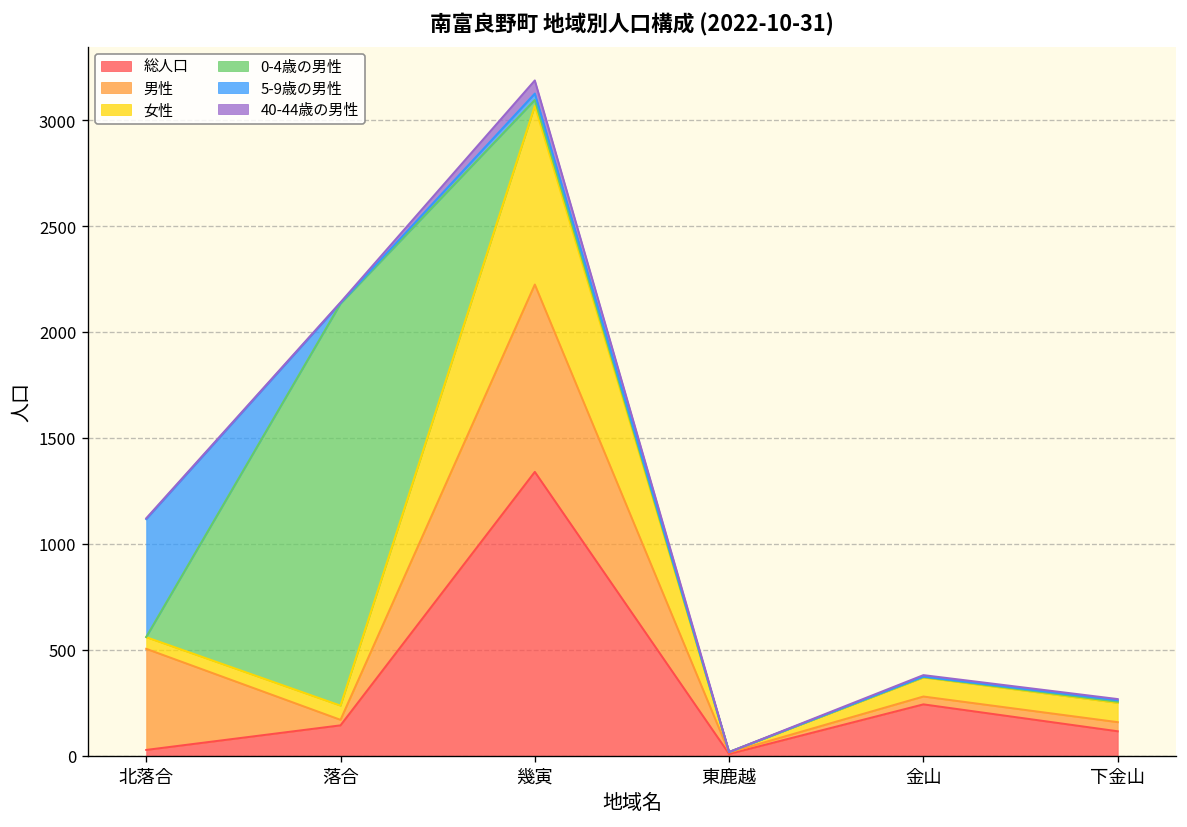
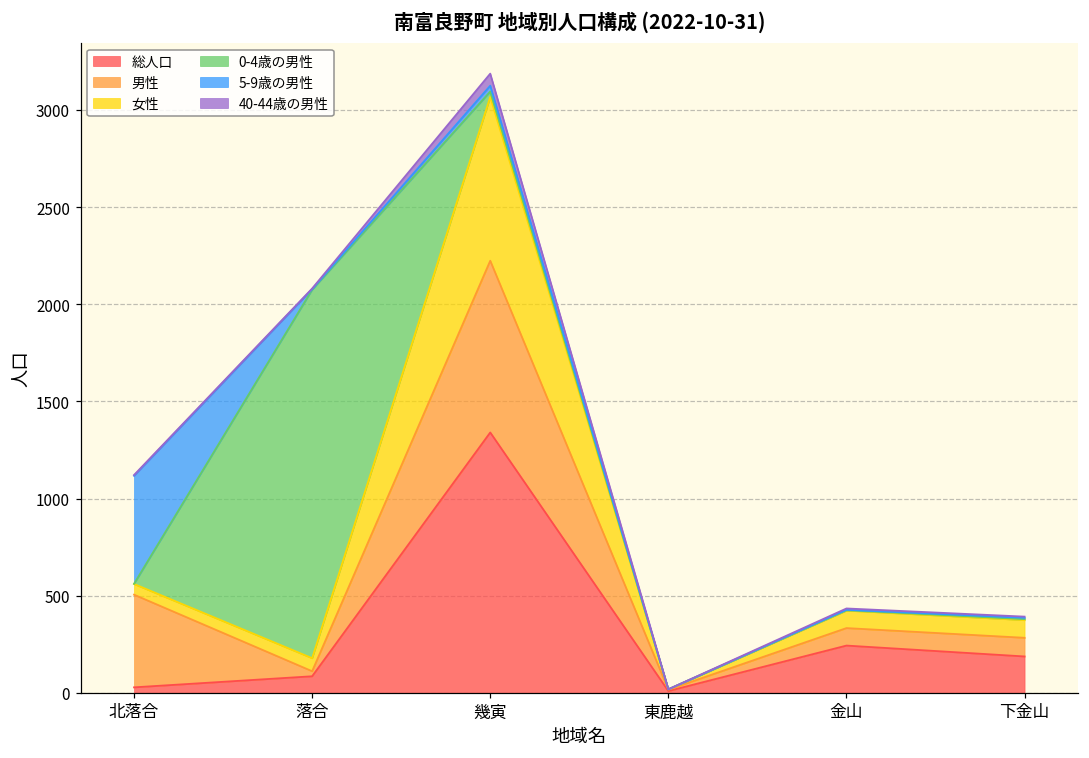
  {
    "総人口": {
      "北落合": 30,
-     "落合": 140,
+     "落合": 90,
      "幾寅": 1340,
      "金山": 240,
-     "下金山": 120
+     "下金山": 190
    },
    "男性": {
      "北落合": 480,
      "落合": 30,
      "幾寅": 880,
-     "金山": 40,
-     "下金山": 40
+     "金山": 90,
+     "下金山": 100
    },
    "女性": {
      "落合": 70,
      "幾寅": 840
    },
    "0-4歳の男性": {
      "幾寅": 30
    },
    "5-9歳の男性": {
      "幾寅": 30
    },
    "40-44歳の男性": {
      "幾寅": 60
    }
  }
